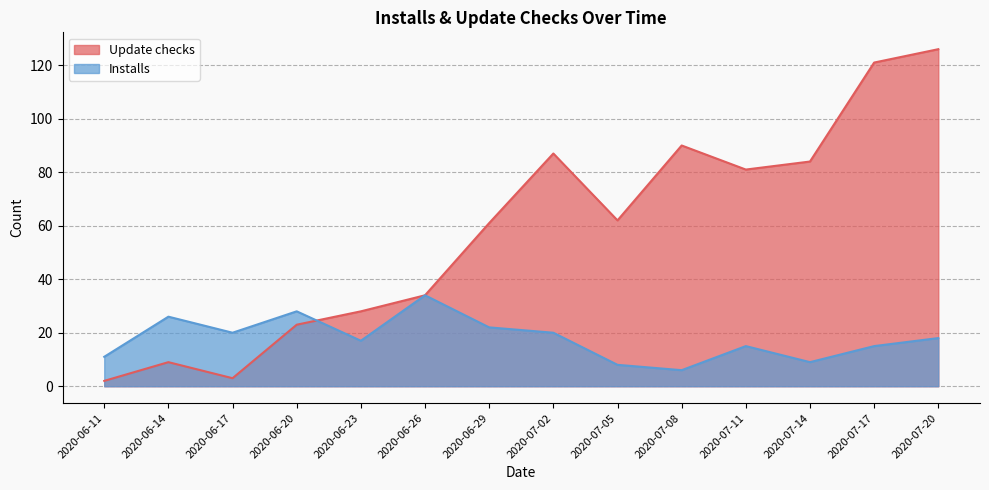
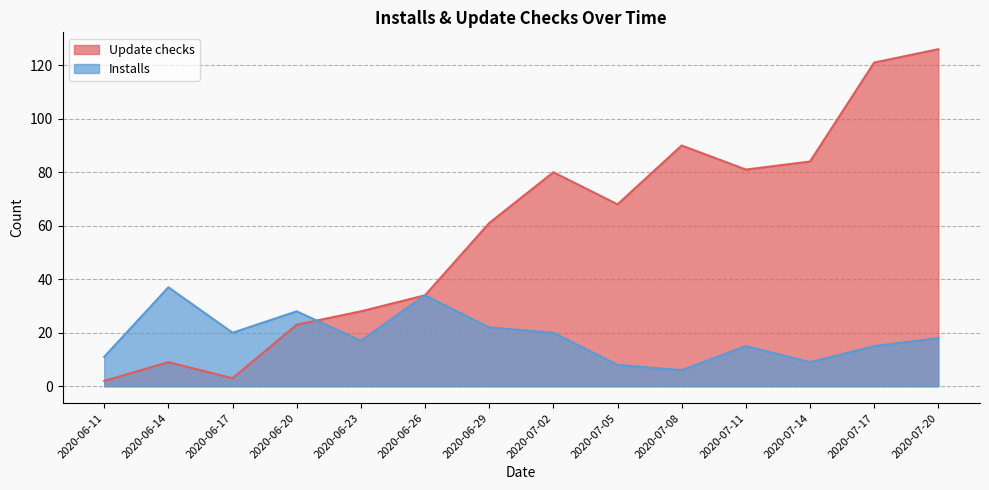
  {
    "Update checks": {
      "2020-06-11": 2,
      "2020-06-14": 9,
      "2020-06-17": 3,
      "2020-06-20": 23,
      "2020-06-23": 28,
      "2020-06-29": 61,
-     "2020-07-02": 87,
-     "2020-07-05": 62,
+     "2020-07-02": 80,
+     "2020-07-05": 68,
      "2020-07-08": 90,
      "2020-07-11": 81,
      "2020-07-14": 84,
      "2020-07-17": 121,
      "2020-07-20": 126
    },
    "Installs": {
      "2020-06-11": 11,
-     "2020-06-14": 26,
+     "2020-06-14": 37,
      "2020-06-17": 20,
      "2020-06-20": 28,
      "2020-06-23": 17,
      "2020-06-29": 22,
      "2020-07-02": 20,
      "2020-07-05": 8,
      "2020-07-08": 6,
      "2020-07-11": 15,
      "2020-07-14": 9,
      "2020-07-17": 15,
      "2020-07-20": 18
    }
  }
